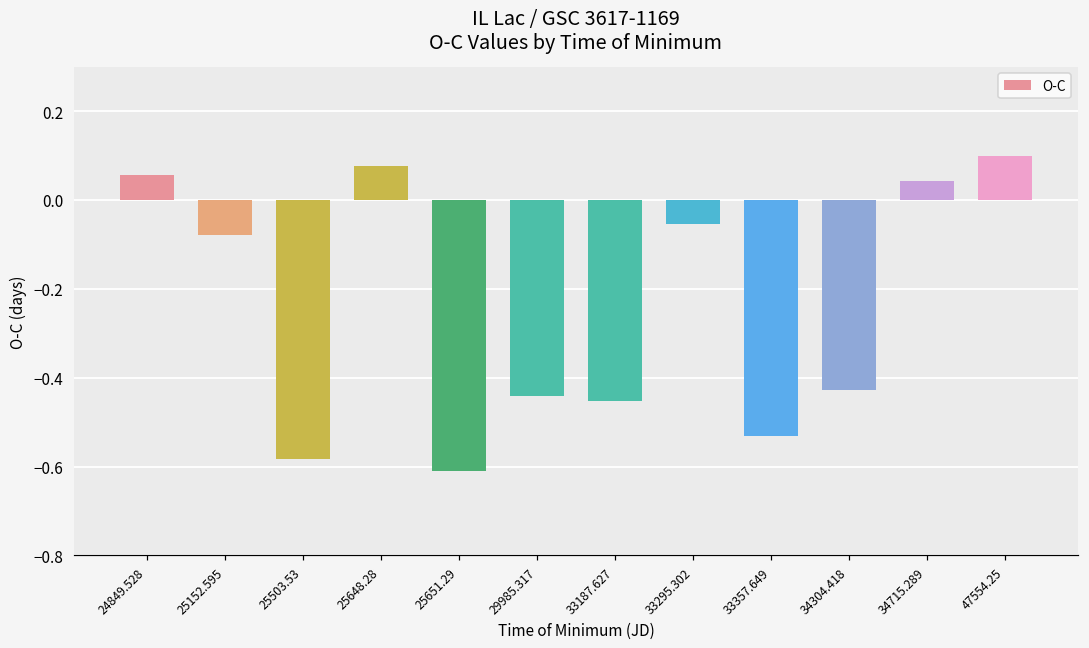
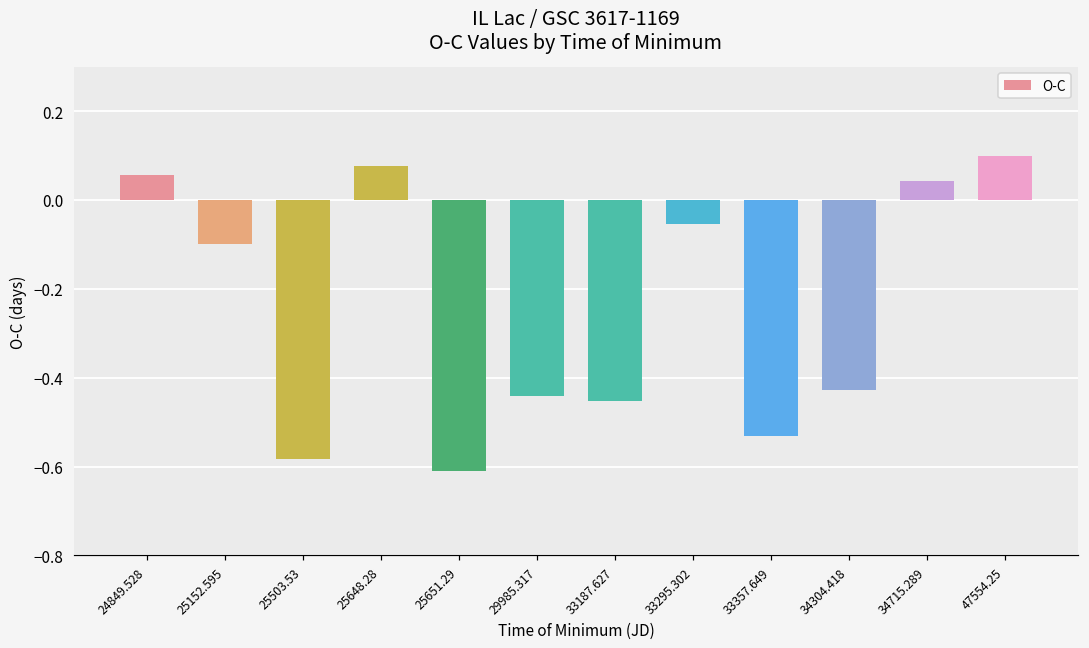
  {
    "24849.528": 0.06,
-   "25152.595": -0.08,
+   "25152.595": -0.10,
    "25503.53": -0.58,
    "25648.28": 0.08,
    "25651.29": -0.61,
    "29985.317": -0.44,
    "33187.627": -0.45,
    "33295.302": -0.05,
    "33357.649": -0.53,
    "34304.418": -0.43,
    "34715.289": 0.04,
    "47554.25": 0.10
  }
